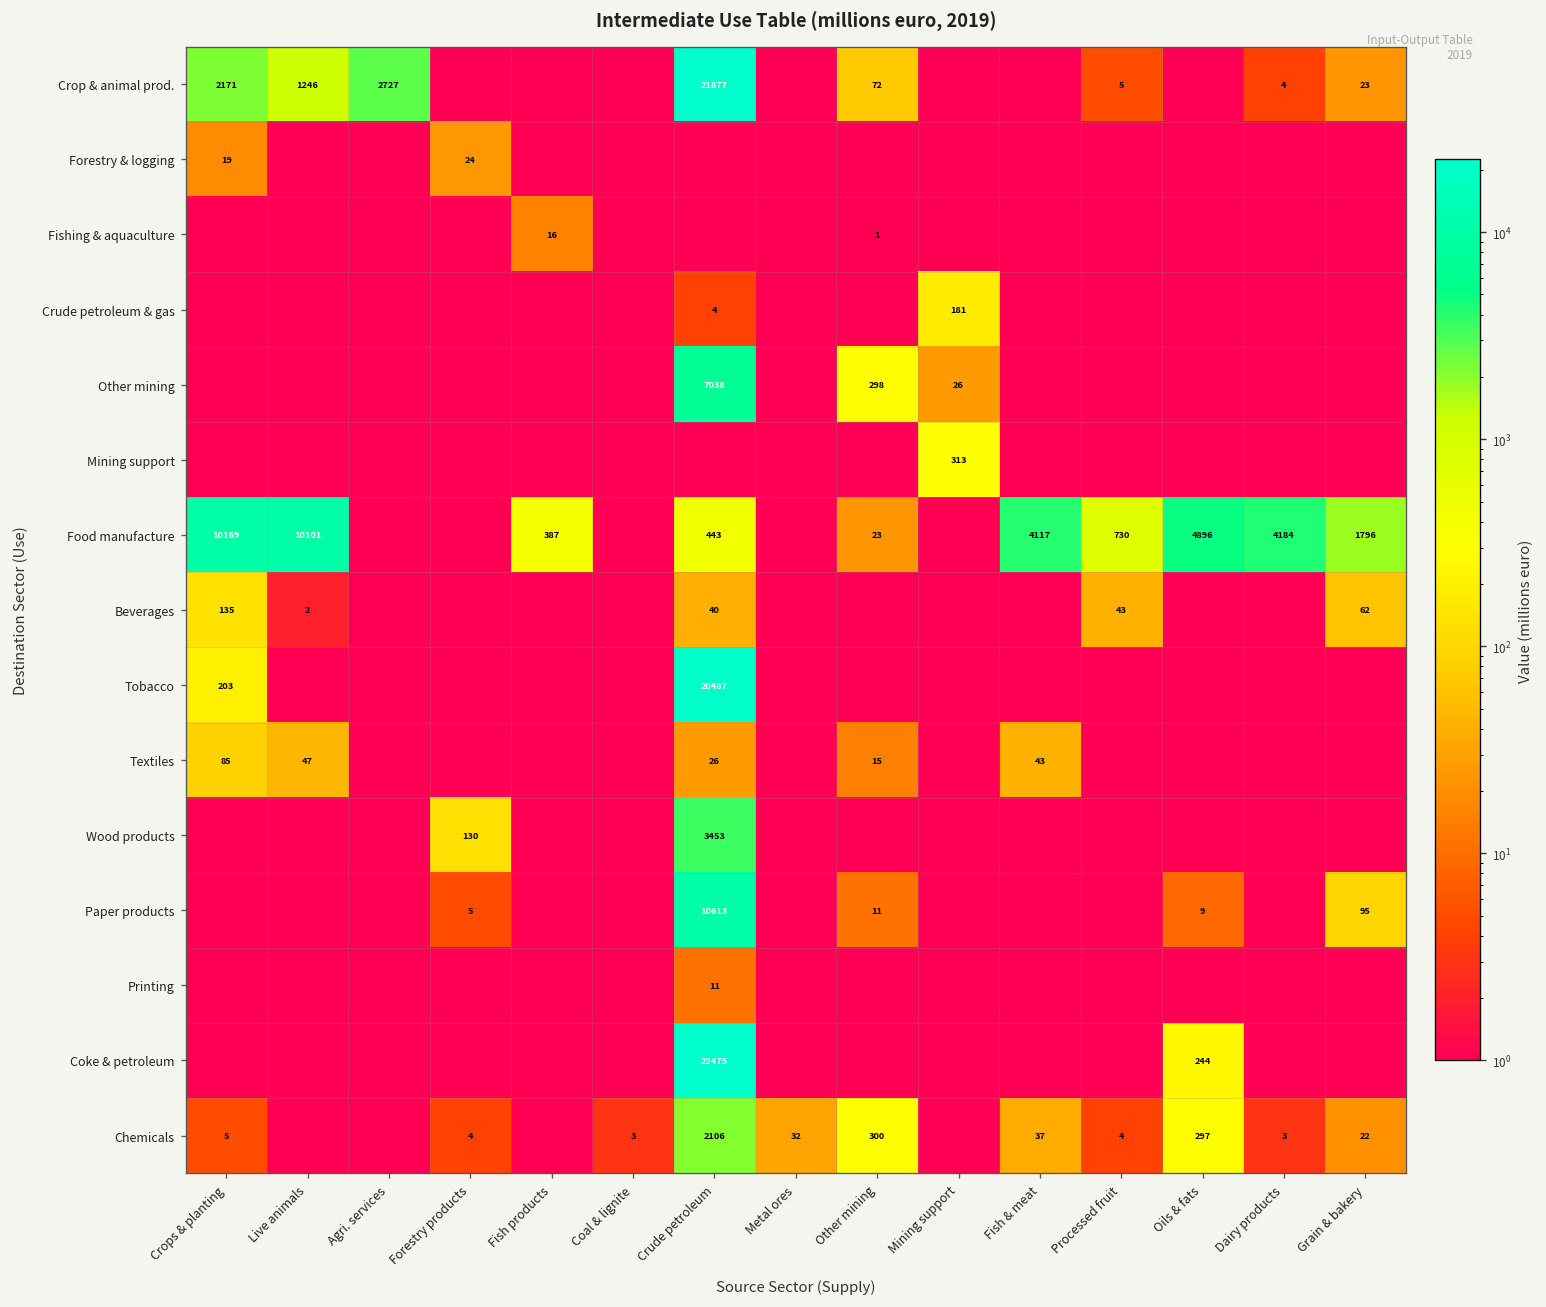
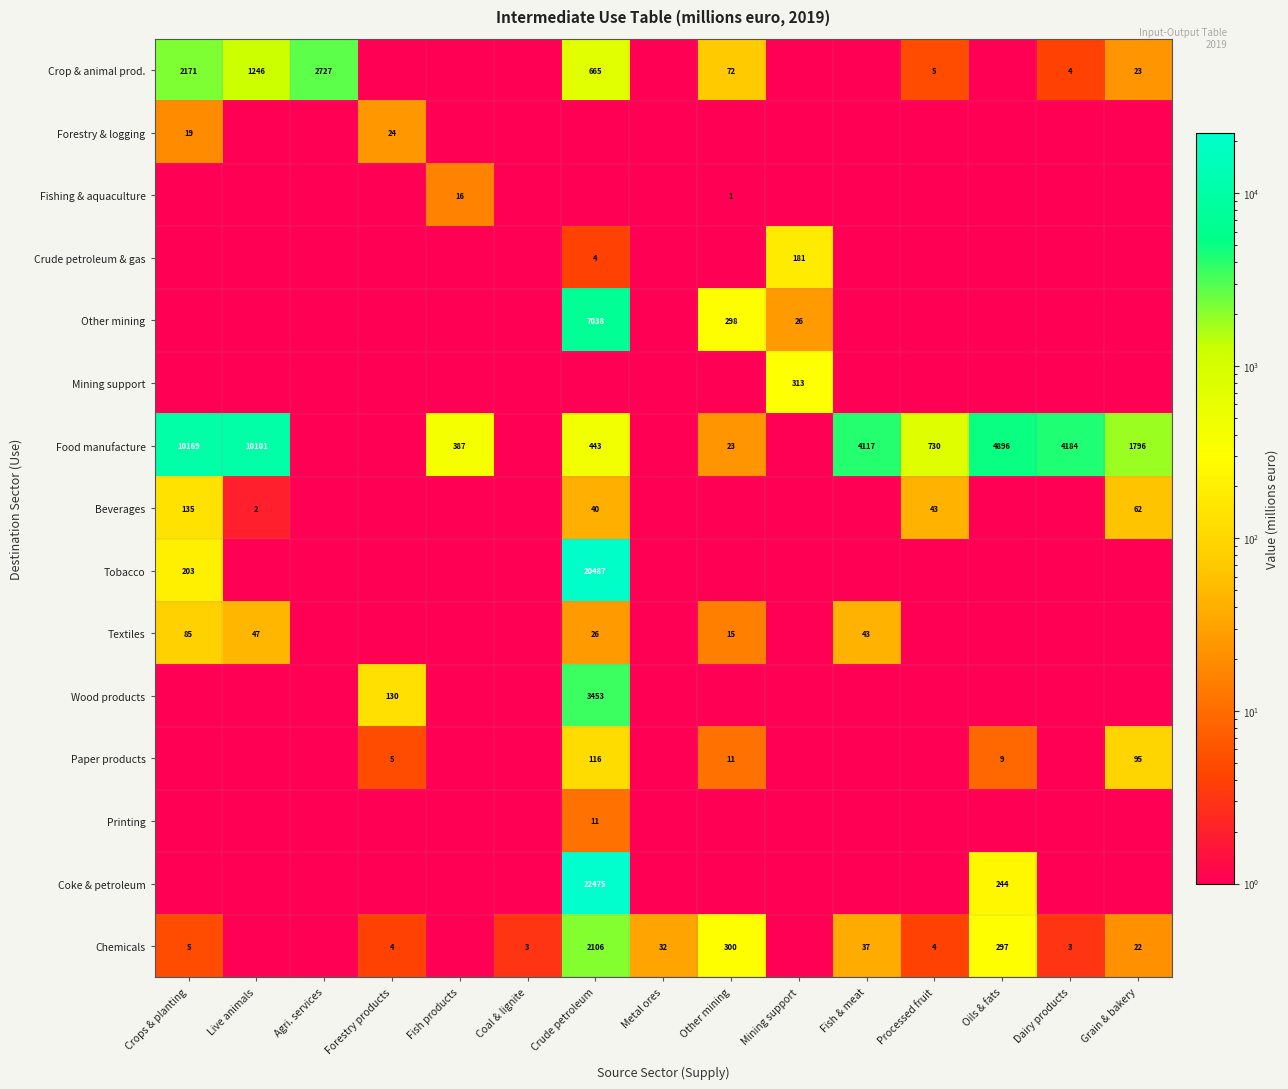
  {
    "Crop & animal prod.": {
      "Crops & planting": 2171,
      "Live animals": 1246,
      "Agri. services": 2727,
-     "Crude petroleum": 21877,
+     "Crude petroleum": 665,
      "Other mining": 72,
      "Processed fruit": 5,
      "Dairy products": 4,
      "Grain & bakery": 23
    },
    "Forestry & logging": {
      "Crops & planting": 19,
      "Forestry products": 24
    },
    "Fishing & aquaculture": {
      "Fish products": 16,
      "Other mining": 1
    },
    "Crude petroleum & gas": {
      "Crude petroleum": 4,
      "Mining support": 181
    },
    "Other mining": {
      "Crude petroleum": 7038,
      "Other mining": 298,
      "Mining support": 26
    },
    "Mining support": {
      "Mining support": 313
    },
    "Food manufacture": {
      "Crops & planting": 10169,
      "Live animals": 10101,
      "Fish products": 387,
      "Crude petroleum": 443,
      "Other mining": 23,
      "Fish & meat": 4117,
      "Processed fruit": 730,
      "Oils & fats": 4896,
      "Dairy products": 4184,
      "Grain & bakery": 1796
    },
    "Beverages": {
      "Crops & planting": 135,
      "Live animals": 2,
      "Crude petroleum": 40,
      "Processed fruit": 43,
      "Grain & bakery": 62
    },
    "Tobacco": {
      "Crops & planting": 203,
      "Crude petroleum": 20487
    },
    "Textiles": {
      "Crops & planting": 85,
      "Live animals": 47,
      "Crude petroleum": 26,
      "Other mining": 15,
      "Fish & meat": 43
    },
    "Wood products": {
      "Forestry products": 130,
      "Crude petroleum": 3453
    },
    "Paper products": {
      "Forestry products": 5,
-     "Crude petroleum": 10613,
+     "Crude petroleum": 116,
      "Other mining": 11,
      "Oils & fats": 9,
      "Grain & bakery": 95
    },
    "Printing": {
      "Crude petroleum": 11
    },
    "Coke & petroleum": {
      "Crude petroleum": 22475,
      "Oils & fats": 244
    },
    "Chemicals": {
      "Crops & planting": 5,
      "Forestry products": 4,
      "Coal & lignite": 3,
      "Crude petroleum": 2106,
      "Metal ores": 32,
      "Other mining": 300,
      "Fish & meat": 37,
      "Processed fruit": 4,
      "Oils & fats": 297,
      "Dairy products": 3,
      "Grain & bakery": 22
    }
  }
